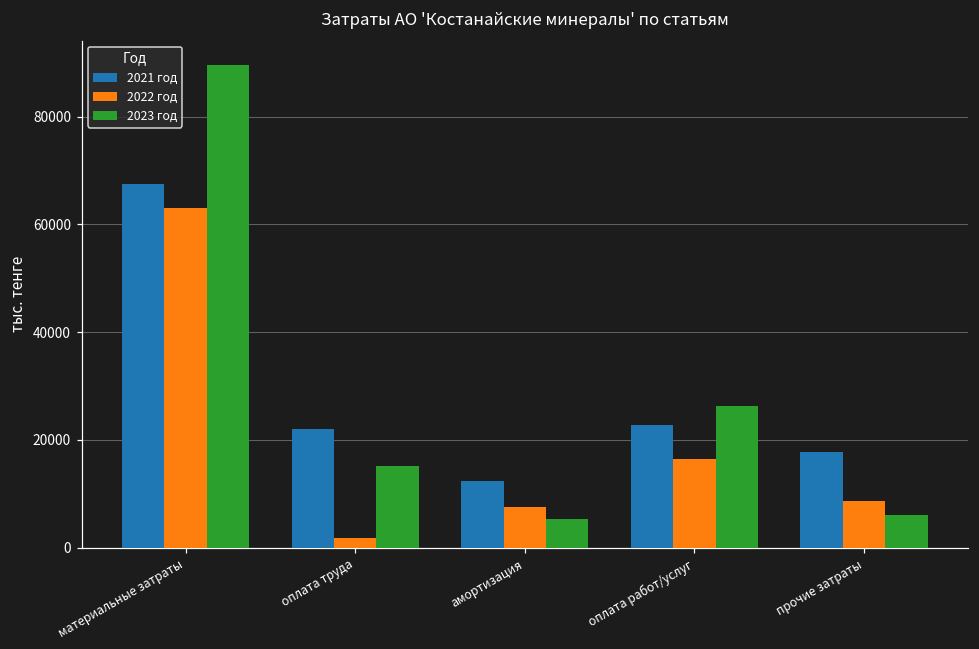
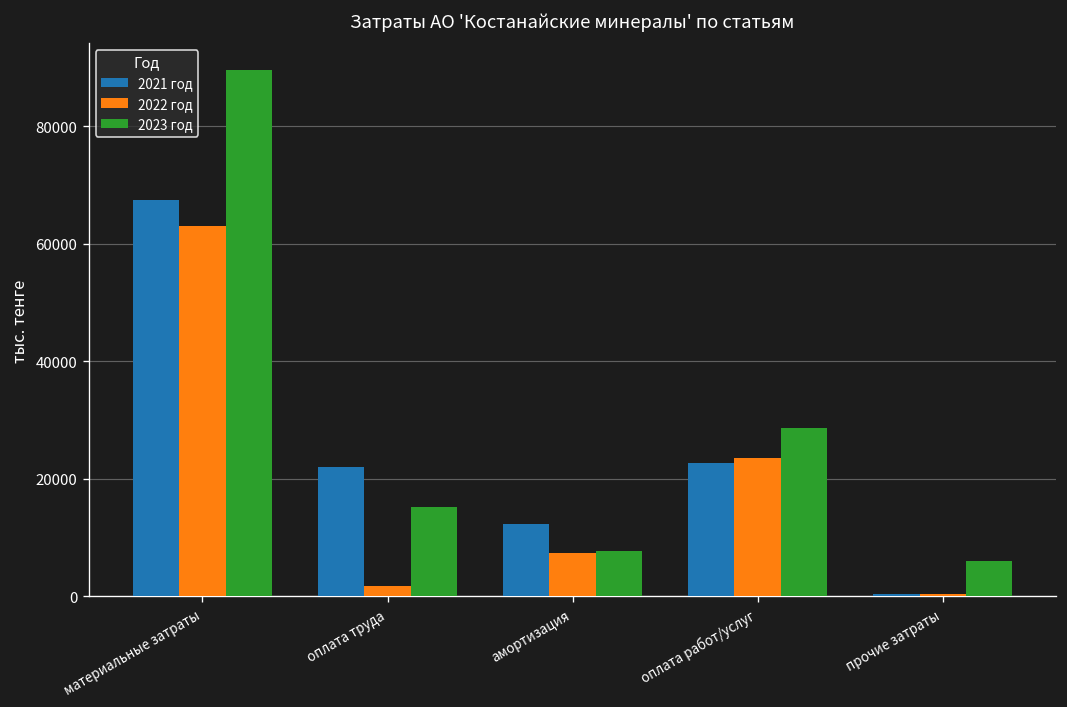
  {
    "2021 год": {
      "материальные затраты": 68000,
      "оплата труда": 22000,
      "амортизация": 12000,
      "оплата работ/услуг": 23000,
-     "прочие затраты": 18000
+     "прочие затраты": 0
    },
    "2022 год": {
      "материальные затраты": 63000,
      "оплата труда": 2000,
      "амортизация": 7000,
-     "оплата работ/услуг": 16000,
-     "прочие затраты": 9000
+     "оплата работ/услуг": 24000,
+     "прочие затраты": 0
    },
    "2023 год": {
      "материальные затраты": 90000,
      "оплата труда": 15000,
-     "амортизация": 5000,
-     "оплата работ/услуг": 26000,
+     "амортизация": 8000,
+     "оплата работ/услуг": 29000,
      "прочие затраты": 6000
    }
  }
